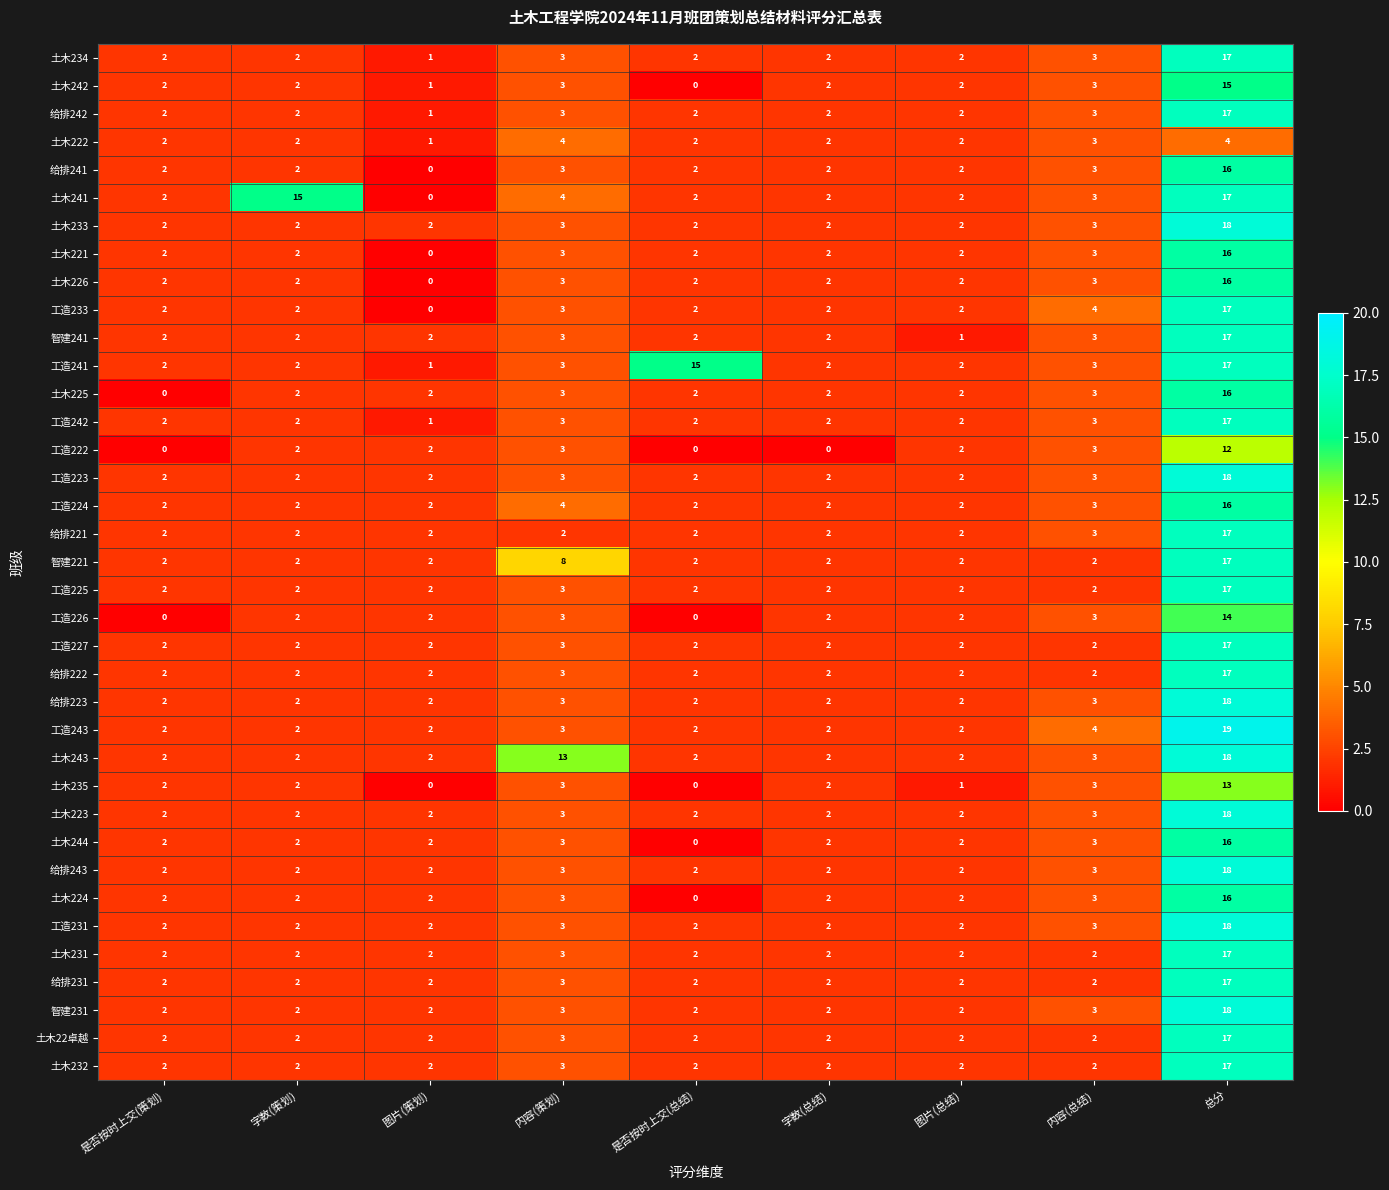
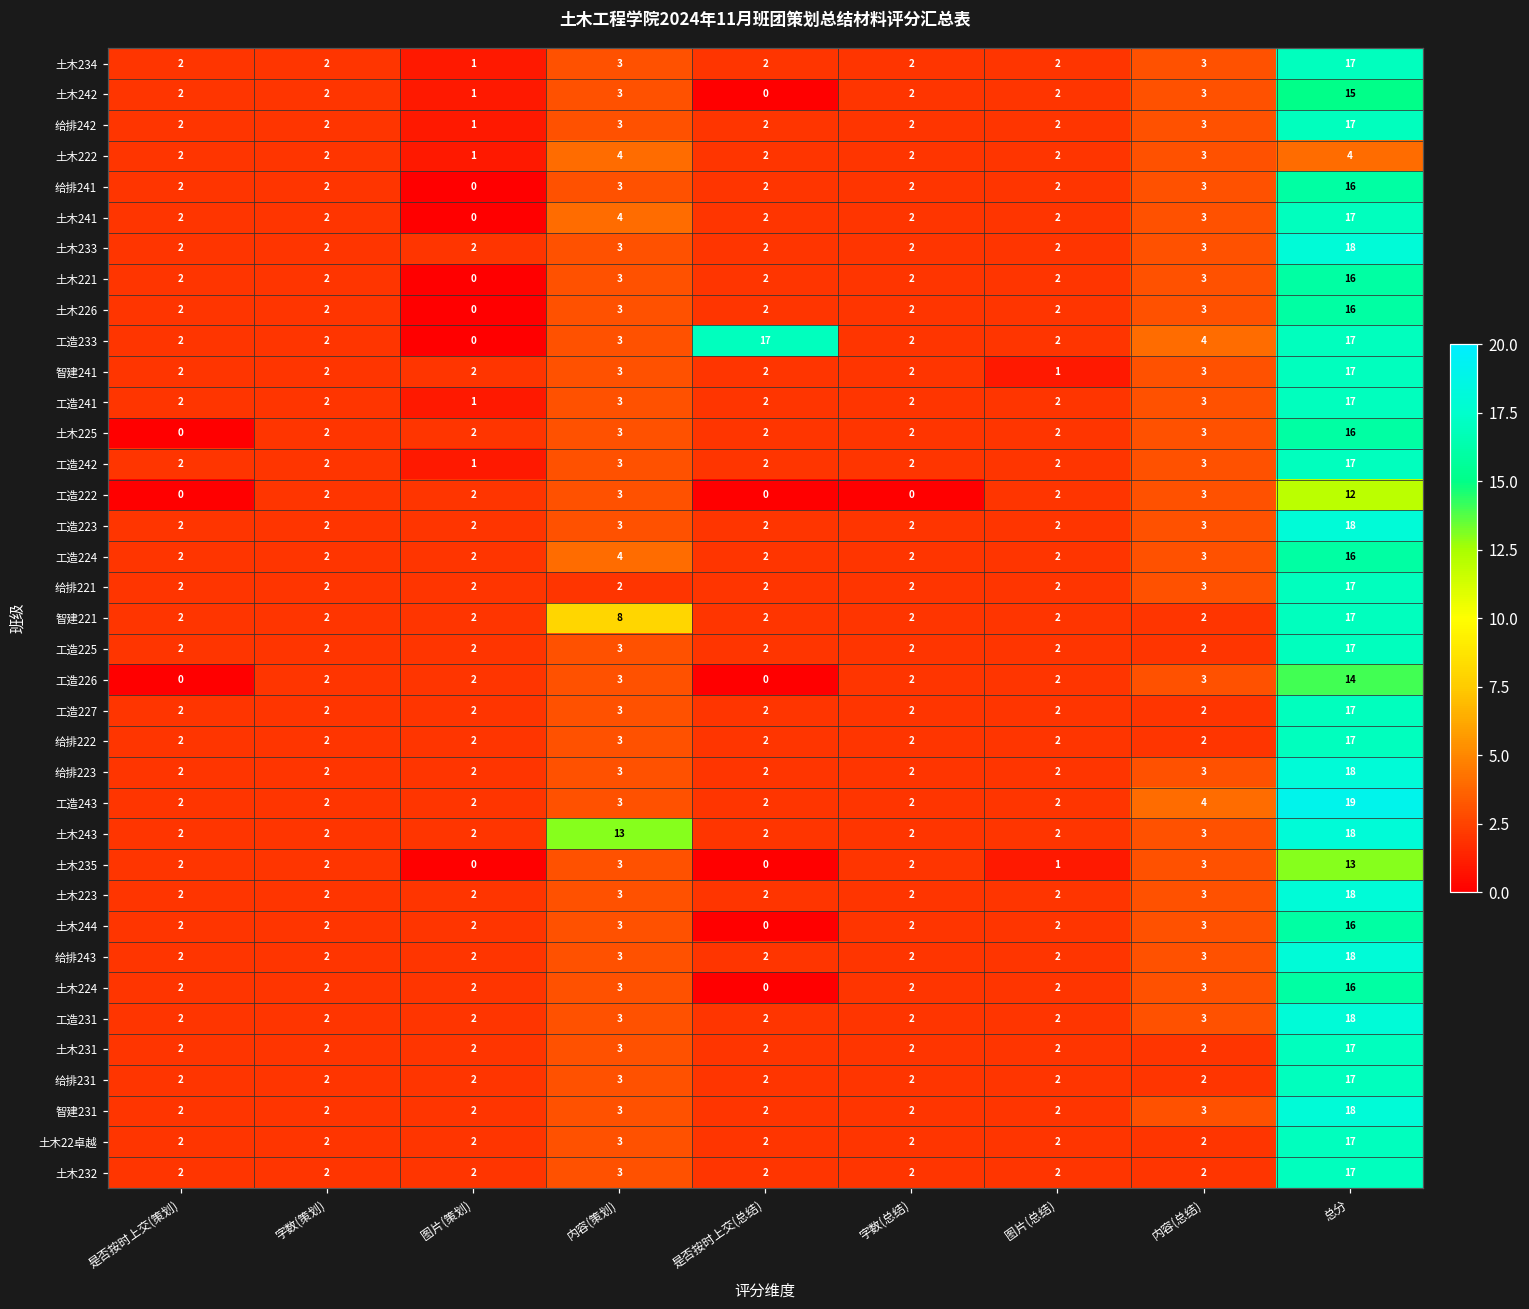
  {
    "土木241": {
      "是否按时上交(策划)": 2,
-     "字数(策划)": 15,
+     "字数(策划)": 2,
      "图片(策划)": 0,
      "内容(策划)": 4,
      "是否按时上交(总结)": 2,
      "字数(总结)": 2,
      "图片(总结)": 2,
      "内容(总结)": 3,
      "总分": 17
    },
    "工造233": {
      "是否按时上交(策划)": 2,
      "字数(策划)": 2,
      "图片(策划)": 0,
      "内容(策划)": 3,
-     "是否按时上交(总结)": 2,
+     "是否按时上交(总结)": 17,
      "字数(总结)": 2,
      "图片(总结)": 2,
      "内容(总结)": 4,
      "总分": 17
    },
    "工造241": {
      "是否按时上交(策划)": 2,
      "字数(策划)": 2,
      "图片(策划)": 1,
      "内容(策划)": 3,
-     "是否按时上交(总结)": 15,
+     "是否按时上交(总结)": 2,
      "字数(总结)": 2,
      "图片(总结)": 2,
      "内容(总结)": 3,
      "总分": 17
    }
  }
